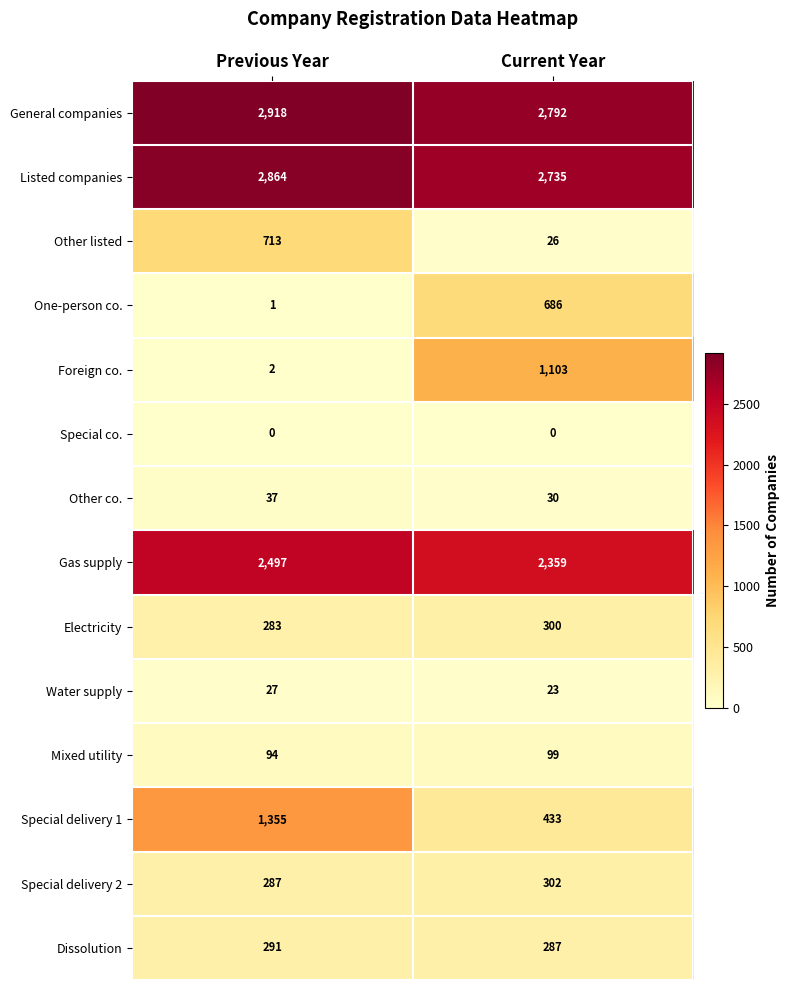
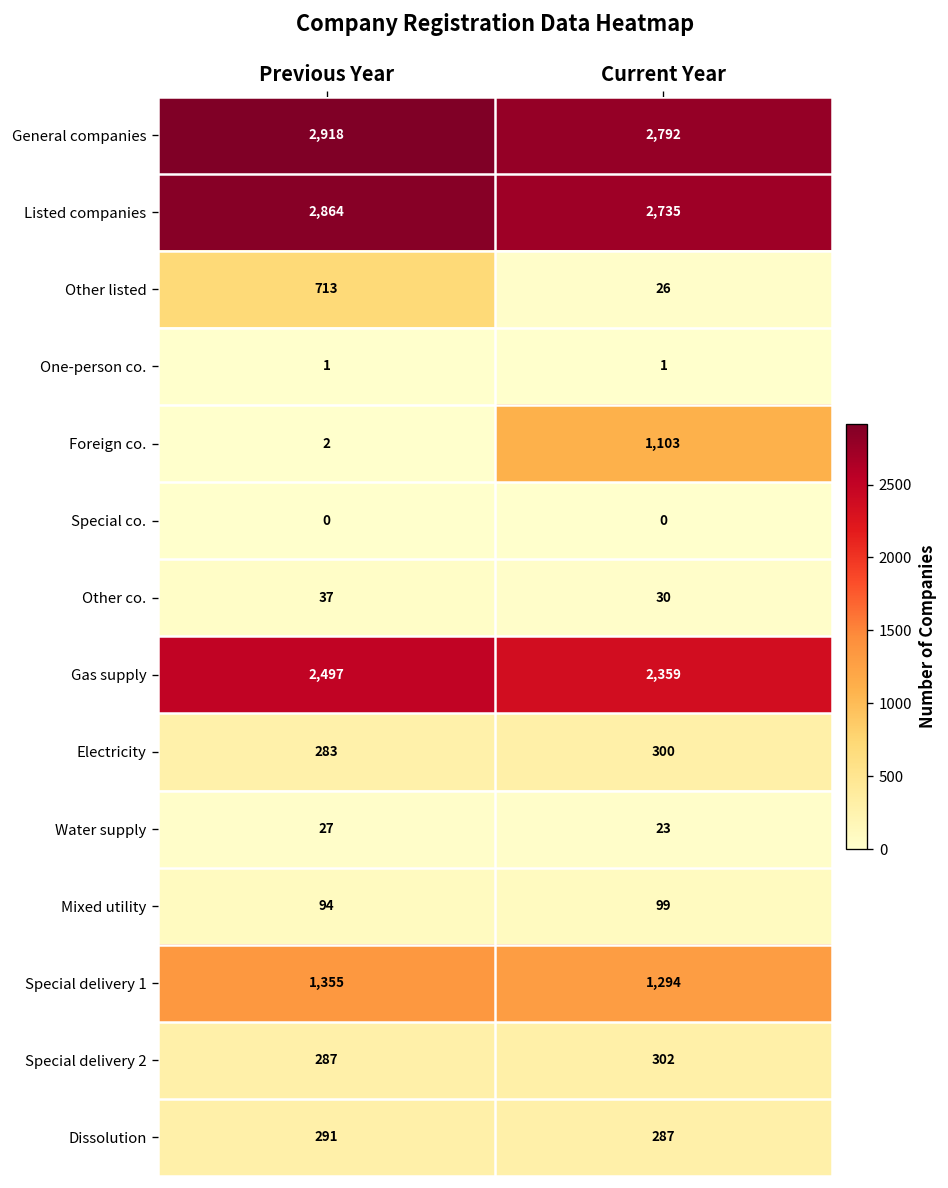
  {
    "General companies": {
      "Previous Year": "2,918",
      "Current Year": "2,792"
    },
    "Listed companies": {
      "Previous Year": "2,864",
      "Current Year": "2,735"
    },
    "Other listed": {
      "Previous Year": "713",
      "Current Year": "26"
    },
    "One-person co.": {
      "Previous Year": "1",
-     "Current Year": "686"
+     "Current Year": "1"
    },
    "Foreign co.": {
      "Previous Year": "2",
      "Current Year": "1,103"
    },
    "Special co.": {
      "Previous Year": "0",
      "Current Year": "0"
    },
    "Other co.": {
      "Previous Year": "37",
      "Current Year": "30"
    },
    "Gas supply": {
      "Previous Year": "2,497",
      "Current Year": "2,359"
    },
    "Electricity": {
      "Previous Year": "283",
      "Current Year": "300"
    },
    "Water supply": {
      "Previous Year": "27",
      "Current Year": "23"
    },
    "Mixed utility": {
      "Previous Year": "94",
      "Current Year": "99"
    },
    "Special delivery 1": {
      "Previous Year": "1,355",
-     "Current Year": "433"
+     "Current Year": "1,294"
    },
    "Special delivery 2": {
      "Previous Year": "287",
      "Current Year": "302"
    },
    "Dissolution": {
      "Previous Year": "291",
      "Current Year": "287"
    }
  }
